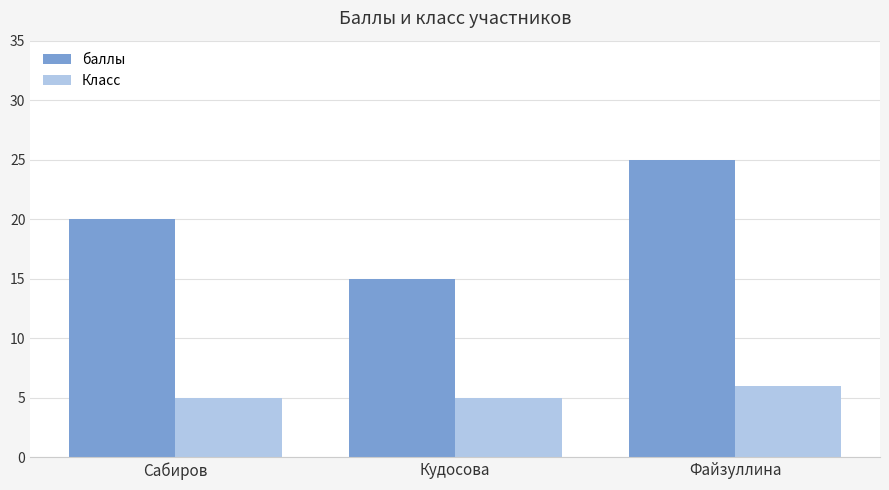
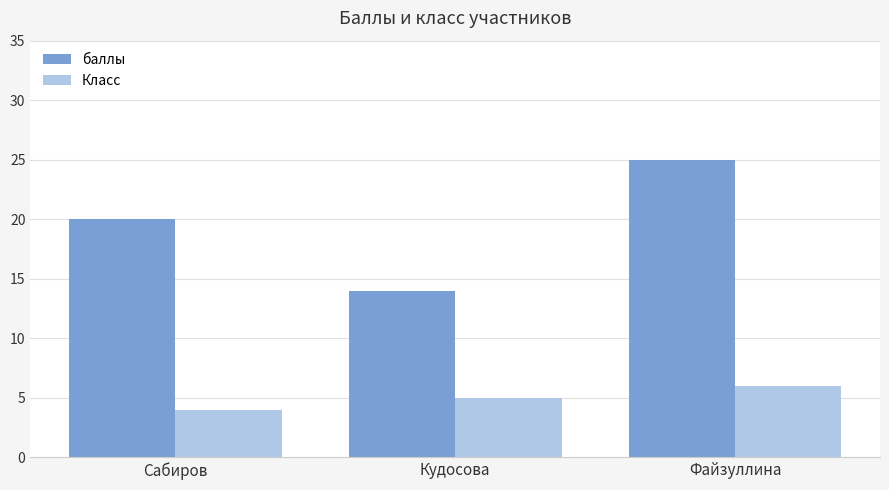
  {
    "баллы": {
      "Сабиров": 20,
-     "Кудосова": 15,
+     "Кудосова": 14,
      "Файзуллина": 25
    },
    "Класс": {
-     "Сабиров": 5,
+     "Сабиров": 4,
      "Кудосова": 5,
      "Файзуллина": 6
    }
  }
